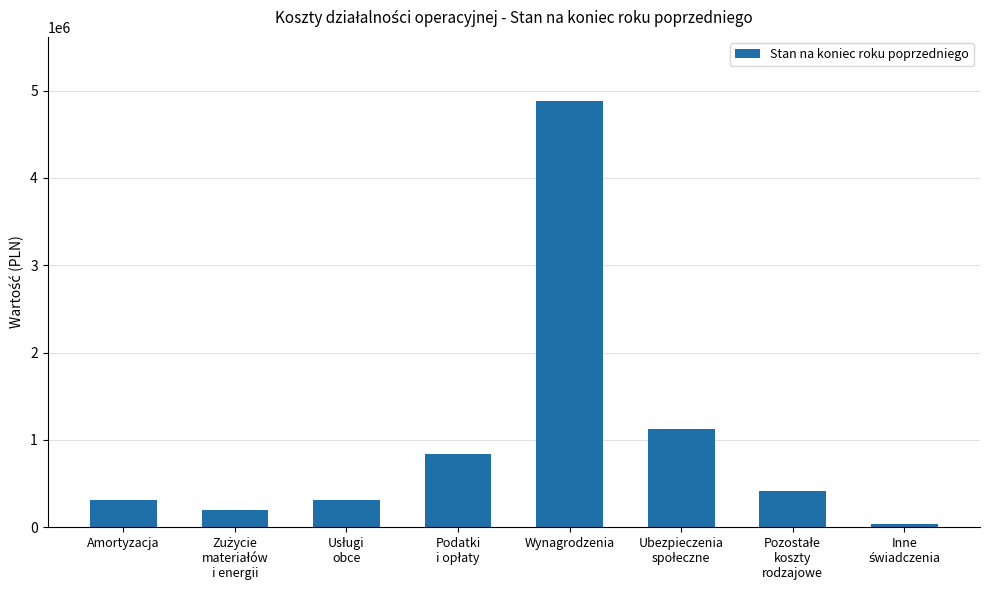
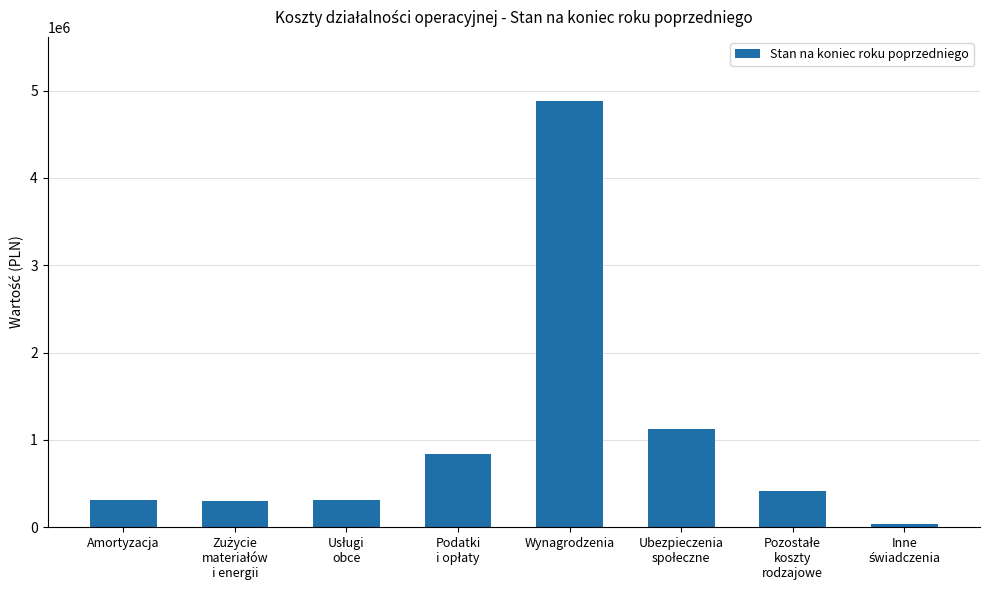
  {
    "Amortyzacja": 300000,
-   "Zużycie materiałów i energii": 200000,
+   "Zużycie materiałów i energii": 300000,
    "Usługi obce": 300000,
    "Podatki i opłaty": 800000,
    "Wynagrodzenia": 4900000,
    "Ubezpieczenia społeczne": 1100000,
    "Pozostałe koszty rodzajowe": 400000,
    "Inne świadczenia": 0
  }
